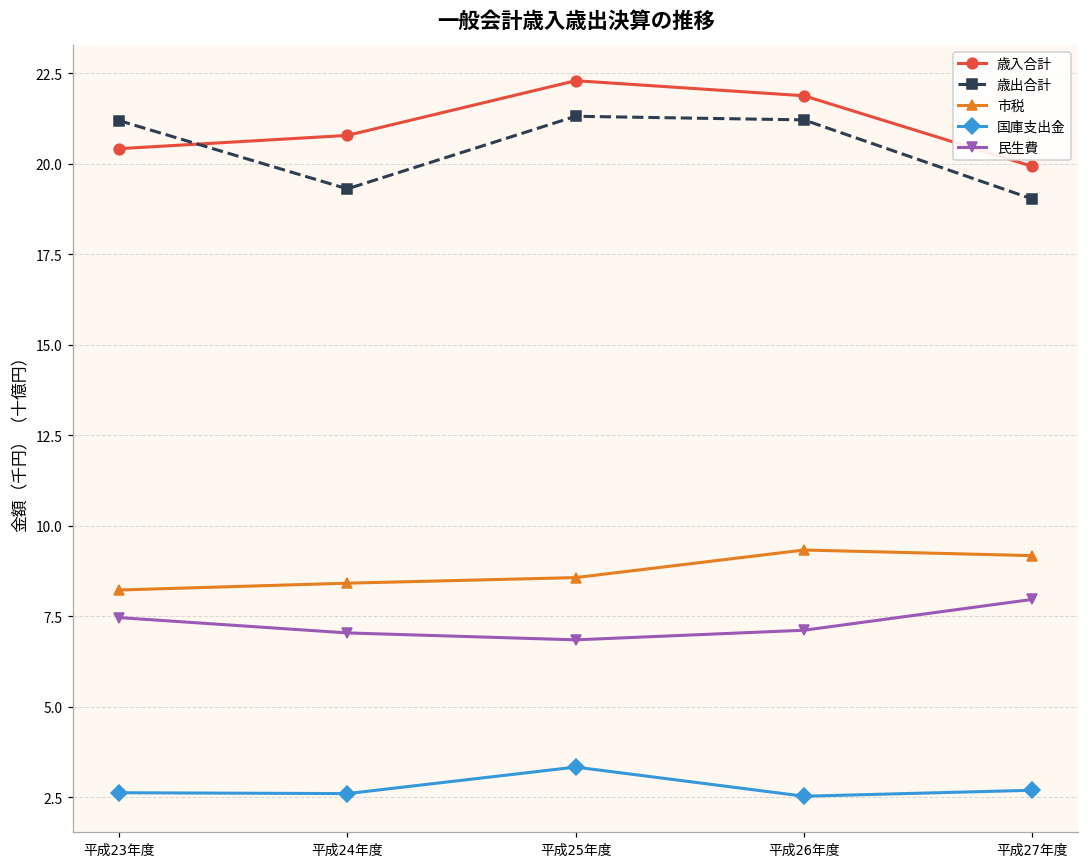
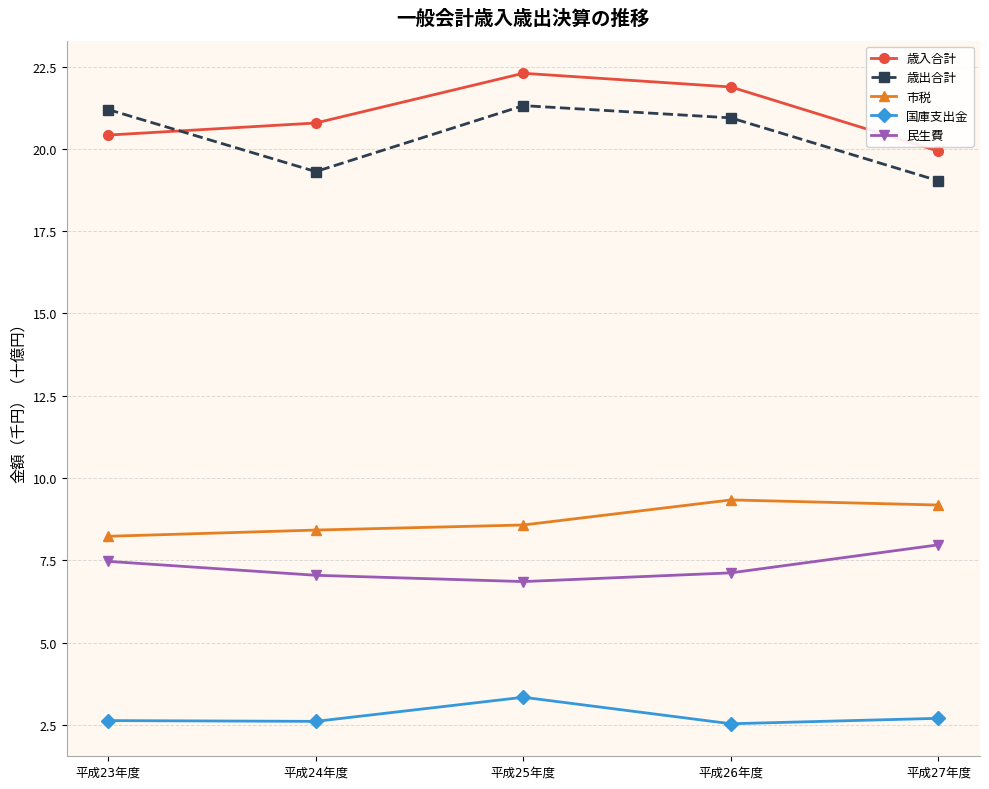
  {
    "歳出合計": {
      "平成23年度": 21.2,
      "平成24年度": 19.3,
      "平成25年度": 21.3,
-     "平成26年度": 21.2,
+     "平成26年度": 20.9,
      "平成27年度": 19.0
    },
    "国庫支出金": {
      "平成23年度": 2.6,
      "平成24年度": 2.6,
      "平成25年度": 3.3,
      "平成26年度": 2.5,
      "平成27年度": 2.7
    },
    "民生費": {
      "平成23年度": 7.5,
      "平成24年度": 7.0,
      "平成25年度": 6.9,
      "平成26年度": 7.1,
      "平成27年度": 8.0
    }
  }
